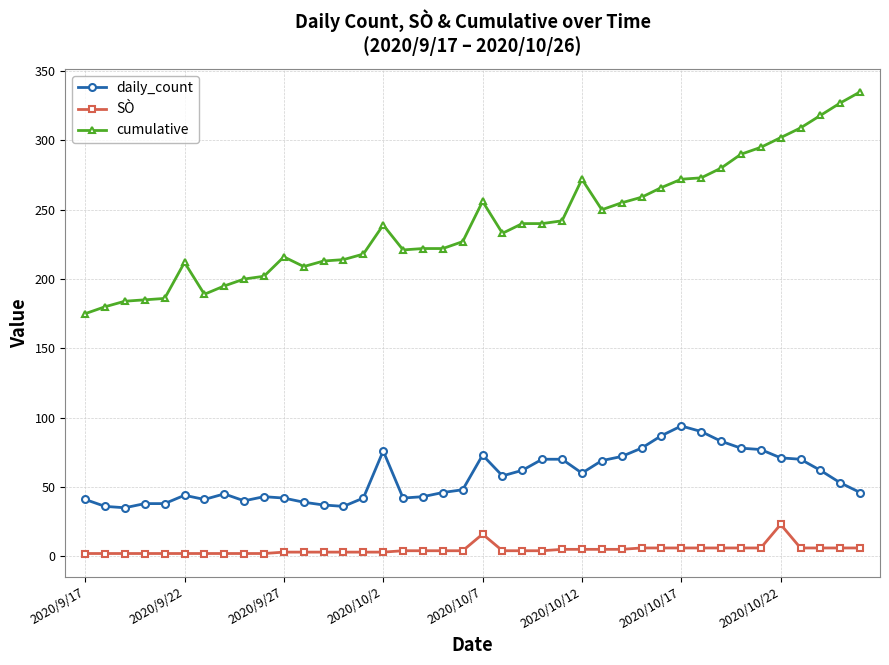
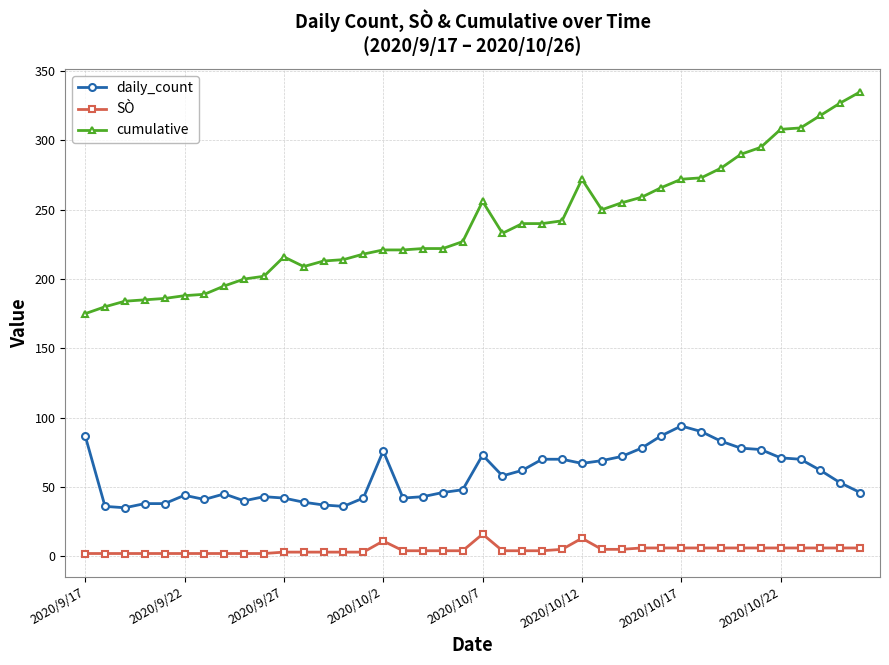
  {
    "daily_count": {
-     "2020/9/17": 41,
+     "2020/9/17": 87,
      "2020/9/22": 44,
      "2020/9/27": 42,
      "2020/10/2": 76,
      "2020/10/7": 73,
-     "2020/10/12": 60,
+     "2020/10/12": 67,
      "2020/10/17": 94,
      "2020/10/22": 71
    },
    "SÒ": {
      "2020/9/17": 2,
      "2020/9/22": 2,
      "2020/9/27": 3,
-     "2020/10/2": 3,
+     "2020/10/2": 11,
      "2020/10/7": 16,
-     "2020/10/12": 5,
+     "2020/10/12": 13,
      "2020/10/17": 6,
-     "2020/10/22": 23
+     "2020/10/22": 6
    },
    "cumulative": {
      "2020/9/17": 175,
-     "2020/9/22": 212,
+     "2020/9/22": 188,
      "2020/9/27": 216,
-     "2020/10/2": 239,
+     "2020/10/2": 221,
      "2020/10/7": 256,
      "2020/10/12": 272,
      "2020/10/17": 272,
-     "2020/10/22": 302
+     "2020/10/22": 308
    }
  }
